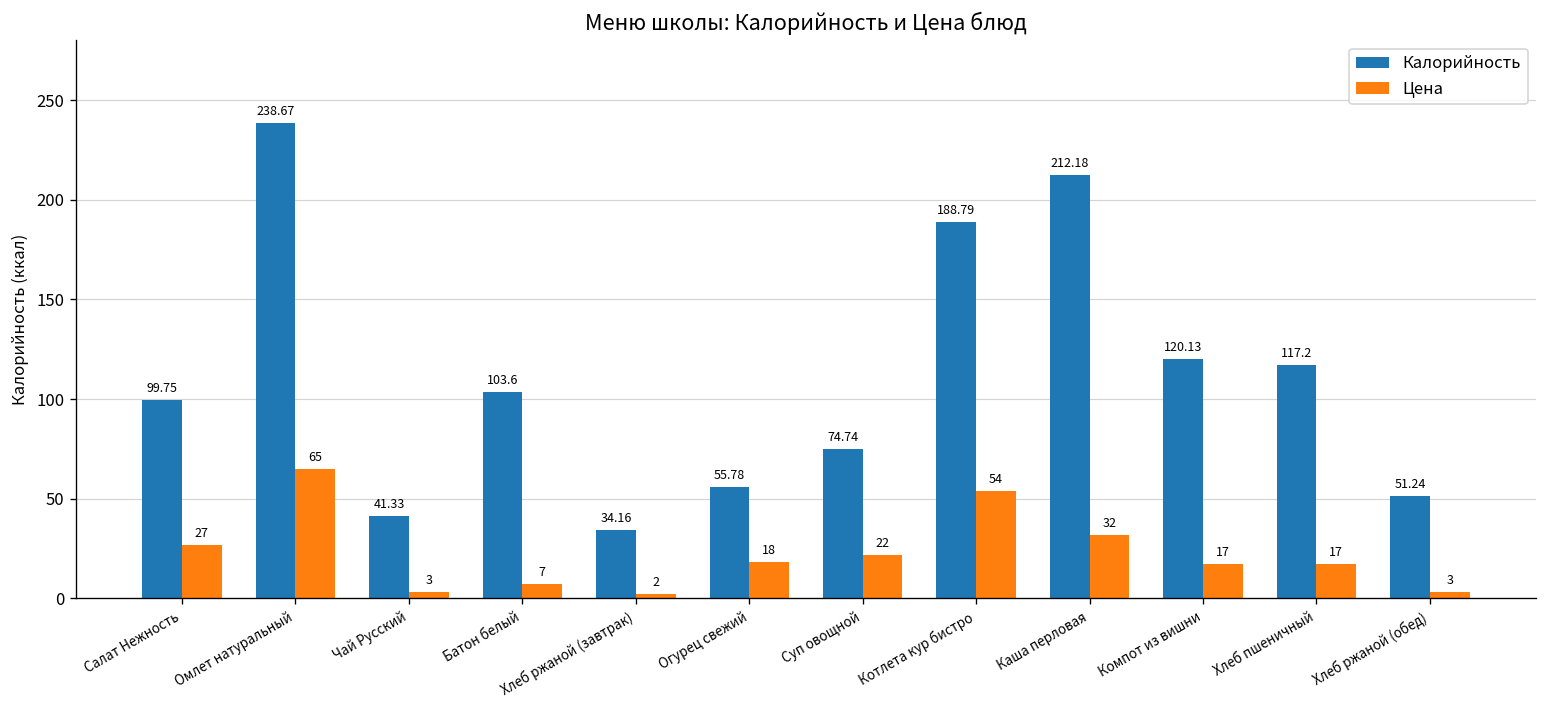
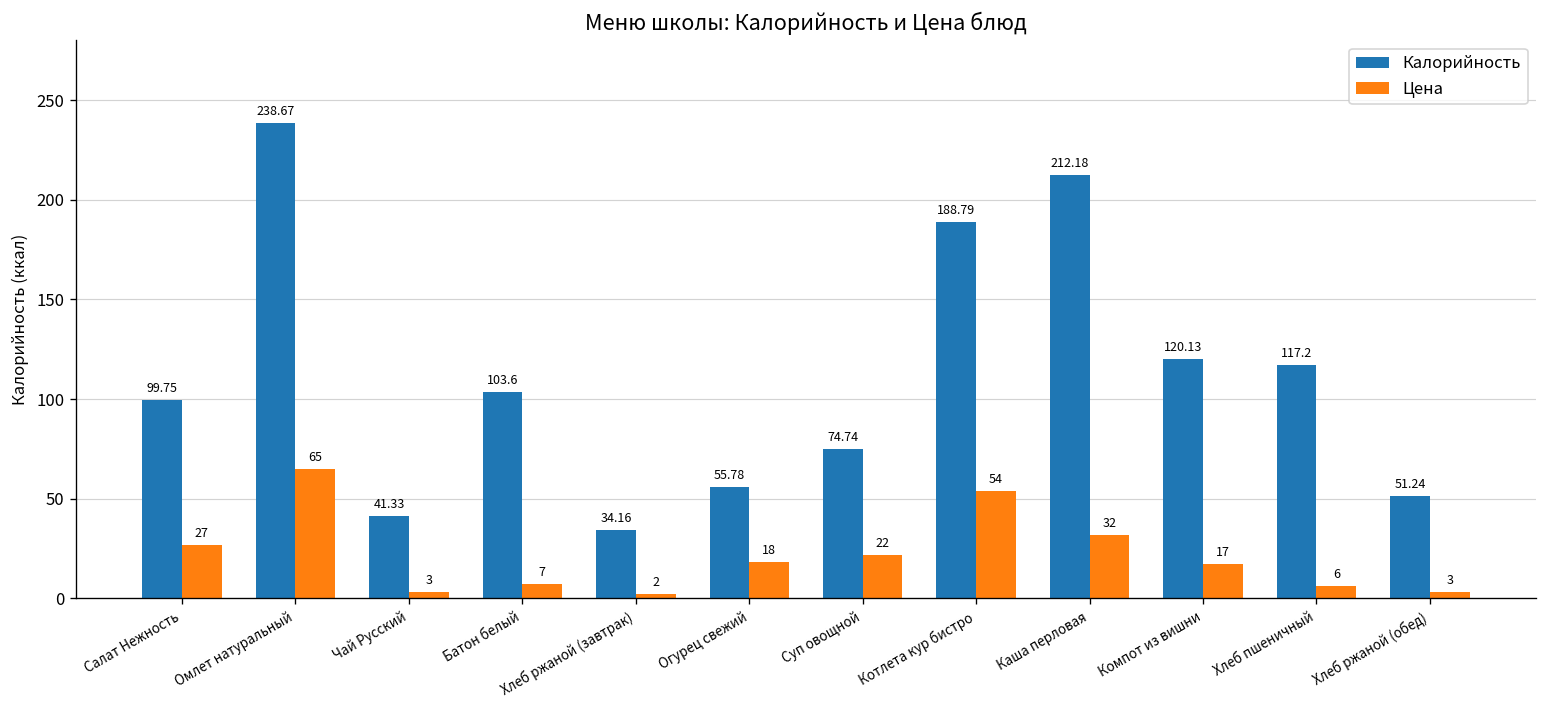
  {
    "Калорийность": {
      "Салат Нежность": 99.75,
      "Омлет натуральный": 238.67,
      "Чай Русский": 41.33,
      "Батон белый": 103.6,
      "Хлеб ржаной (завтрак)": 34.16,
      "Огурец свежий": 55.78,
      "Суп овощной": 74.74,
      "Котлета кур бистро": 188.79,
      "Каша перловая": 212.18,
      "Компот из вишни": 120.13,
      "Хлеб пшеничный": 117.2,
      "Хлеб ржаной (обед)": 51.24
    },
    "Цена": {
      "Салат Нежность": 27,
      "Омлет натуральный": 65,
      "Чай Русский": 3,
      "Батон белый": 7,
      "Хлеб ржаной (завтрак)": 2,
      "Огурец свежий": 18,
      "Суп овощной": 22,
      "Котлета кур бистро": 54,
      "Каша перловая": 32,
      "Компот из вишни": 17,
-     "Хлеб пшеничный": 17,
+     "Хлеб пшеничный": 6,
      "Хлеб ржаной (обед)": 3
    }
  }
